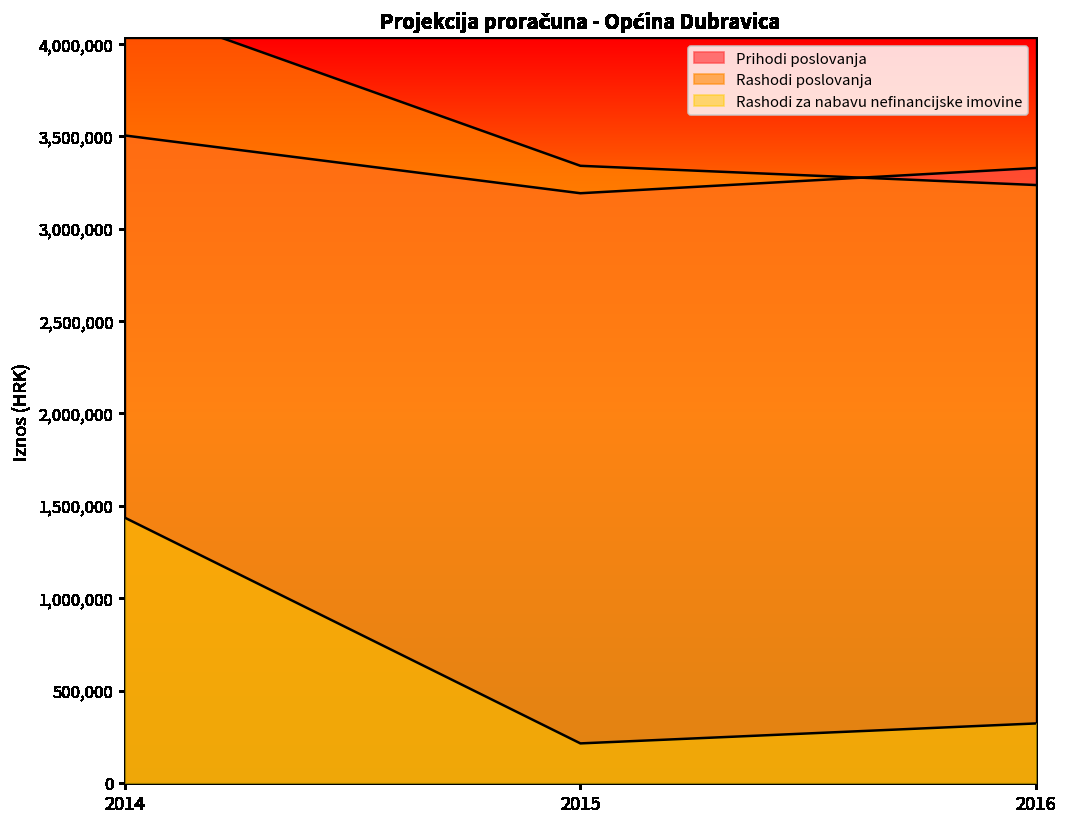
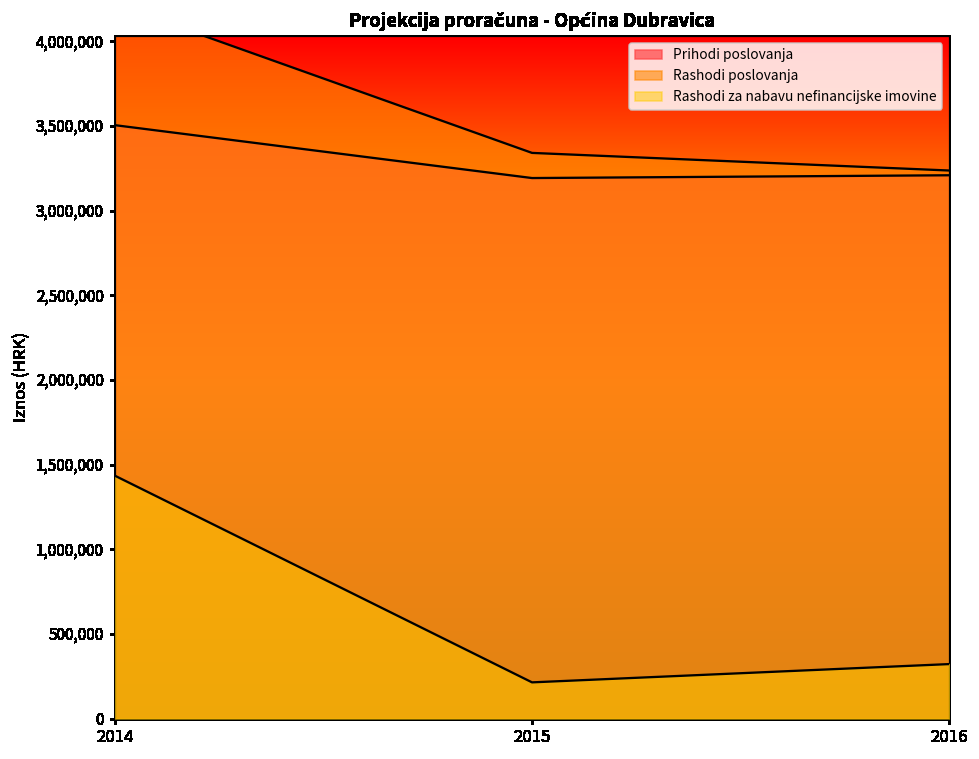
  {
    "Prihodi poslovanja": {
      "2014": "3,500,000",
      "2015": "3,190,000",
-     "2016": "3,330,000"
+     "2016": "3,210,000"
    }
  }
